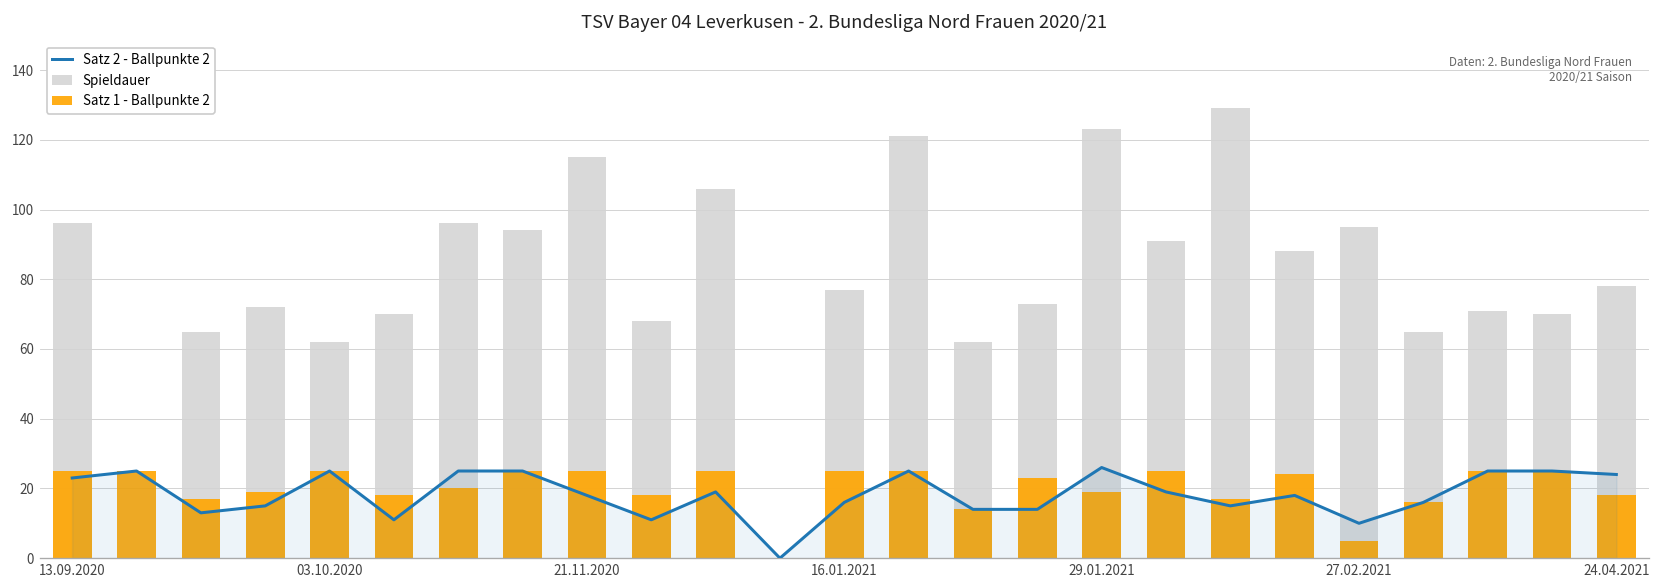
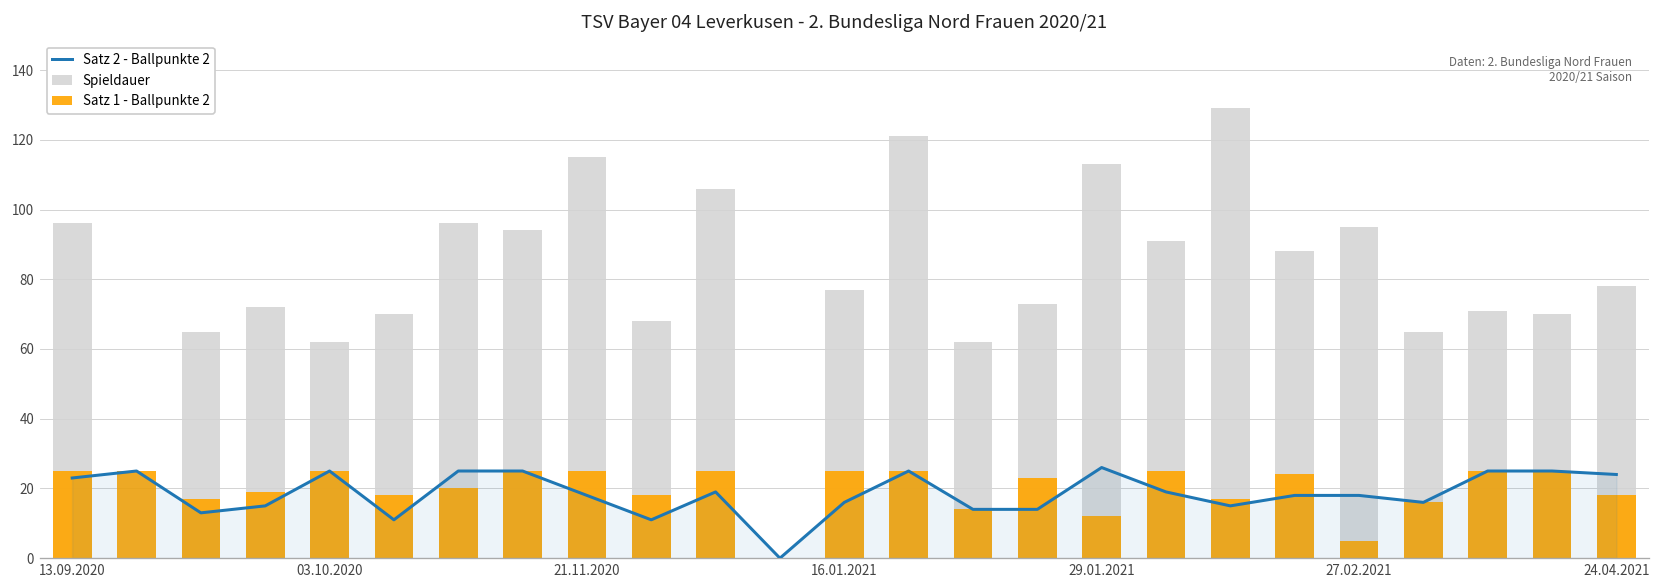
  {
    "Satz 2 - Ballpunkte 2": {
      "13.09.2020": 23,
      "03.10.2020": 25,
      "21.11.2020": 18,
      "16.01.2021": 16,
      "29.01.2021": 26,
-     "27.02.2021": 10,
+     "27.02.2021": 18,
      "24.04.2021": 24
    },
    "Spieldauer": {
      "13.09.2020": 96,
      "03.10.2020": 62,
      "21.11.2020": 115,
      "16.01.2021": 77,
-     "29.01.2021": 123,
+     "29.01.2021": 113,
      "27.02.2021": 95,
      "24.04.2021": 78
    },
    "Satz 1 - Ballpunkte 2": {
-     "29.01.2021": 19
+     "29.01.2021": 12
    }
  }
